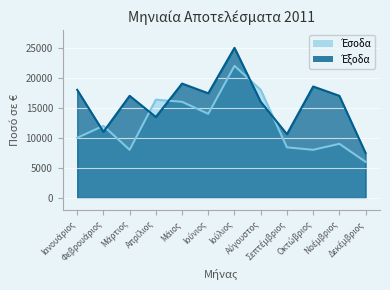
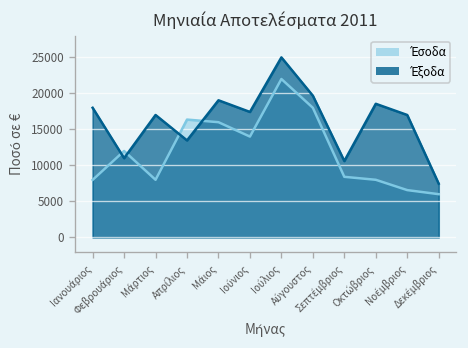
  {
    "Έσοδα": {
-     "Ιανουάριος": 10000,
+     "Ιανουάριος": 8000,
      "Φεβρουάριος": 12000,
      "Μάρτιος": 8000,
      "Απρίλιος": 16000,
      "Μάιος": 16000,
      "Ιούνιος": 14000,
      "Ιούλιος": 22000,
      "Αύγουστος": 18000,
      "Σεπτέμβριος": 8000,
      "Οκτώβριος": 8000,
-     "Νοέμβριος": 9000,
+     "Νοέμβριος": 7000,
      "Δεκέμβριος": 6000
    },
    "Έξοδα": {
      "Ιανουάριος": 18000,
      "Φεβρουάριος": 11000,
      "Μάρτιος": 17000,
      "Απρίλιος": 13000,
      "Μάιος": 19000,
      "Ιούνιος": 17000,
      "Ιούλιος": 25000,
-     "Αύγουστος": 16000,
+     "Αύγουστος": 20000,
      "Σεπτέμβριος": 11000,
      "Οκτώβριος": 19000,
      "Νοέμβριος": 17000,
      "Δεκέμβριος": 7000
    }
  }
